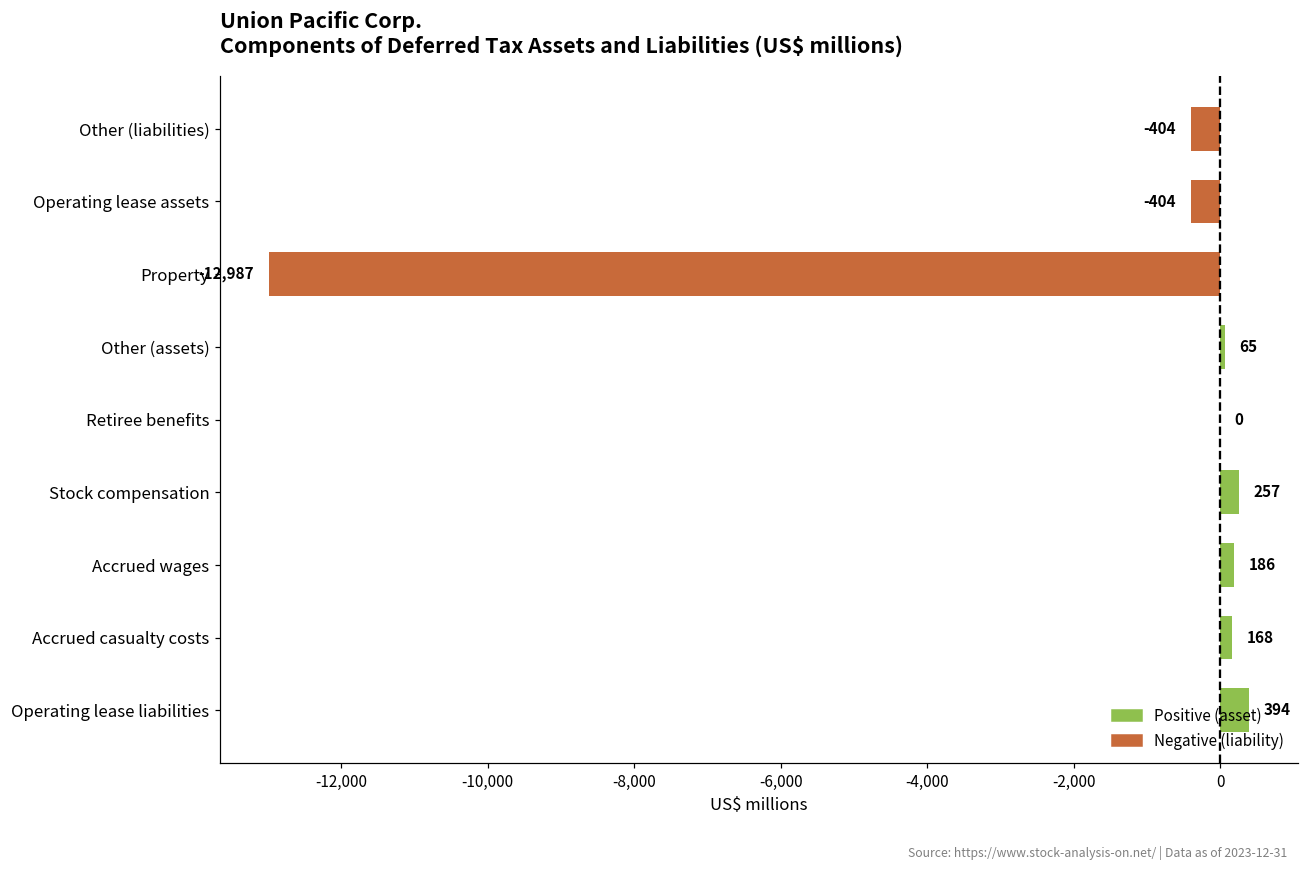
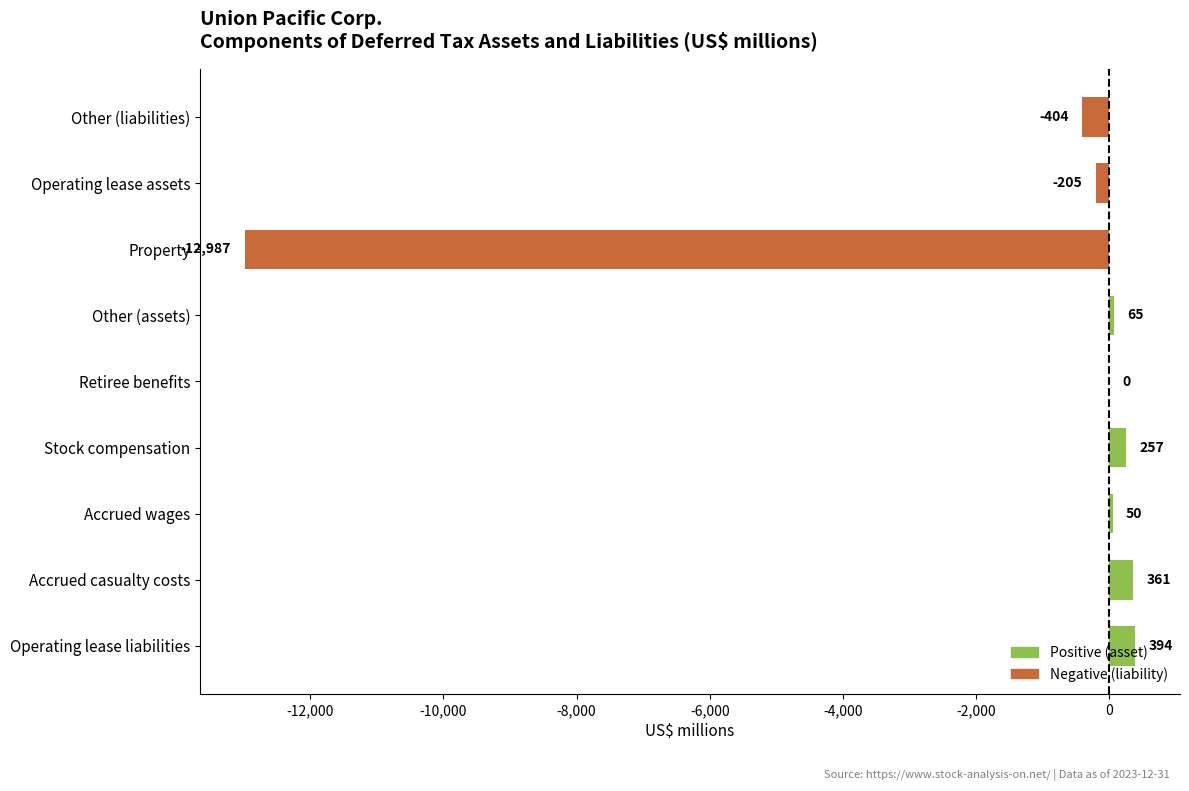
  {
    "Other (liabilities)": "-404",
-   "Operating lease assets": "-404",
+   "Operating lease assets": "-205",
    "Property": "-12,987",
    "Other (assets)": "65",
    "Retiree benefits": "0",
    "Stock compensation": "257",
-   "Accrued wages": "186",
-   "Accrued casualty costs": "168",
+   "Accrued wages": "50",
+   "Accrued casualty costs": "361",
    "Operating lease liabilities": "394"
  }
